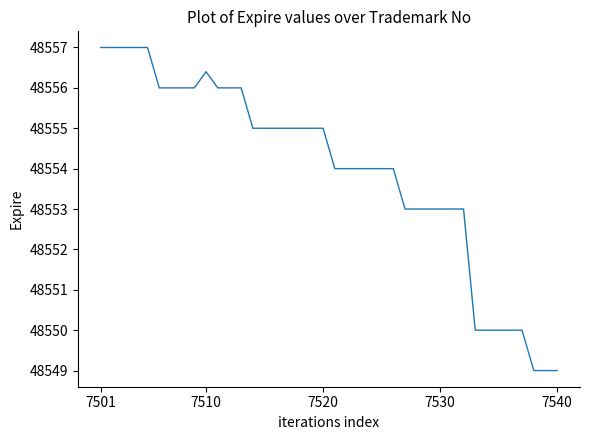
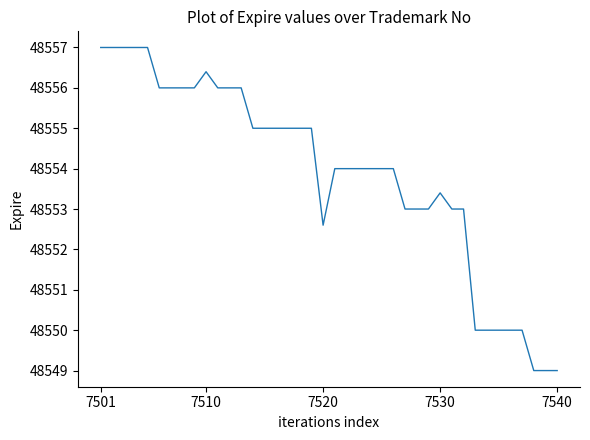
  {
    "7501": 48557.0,
    "7510": 48556.4,
-   "7520": 48555.0,
-   "7530": 48553.0,
+   "7520": 48552.6,
+   "7530": 48553.4,
    "7540": 48549.0
  }
